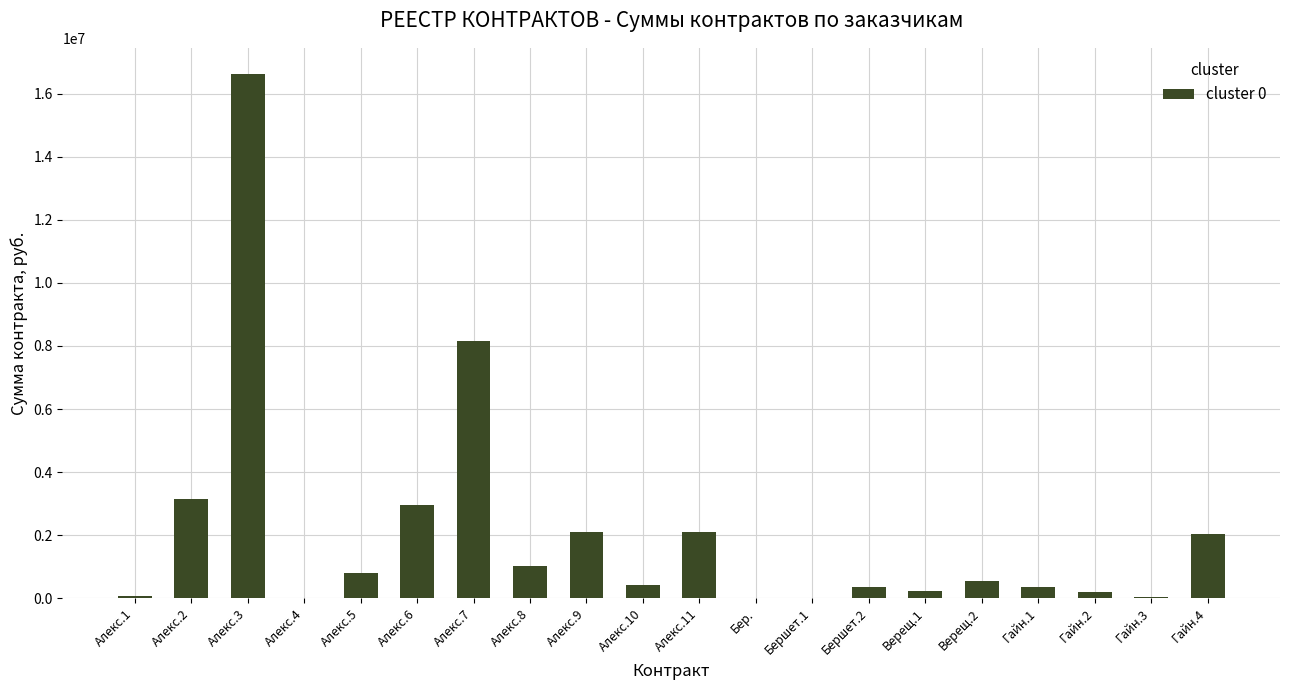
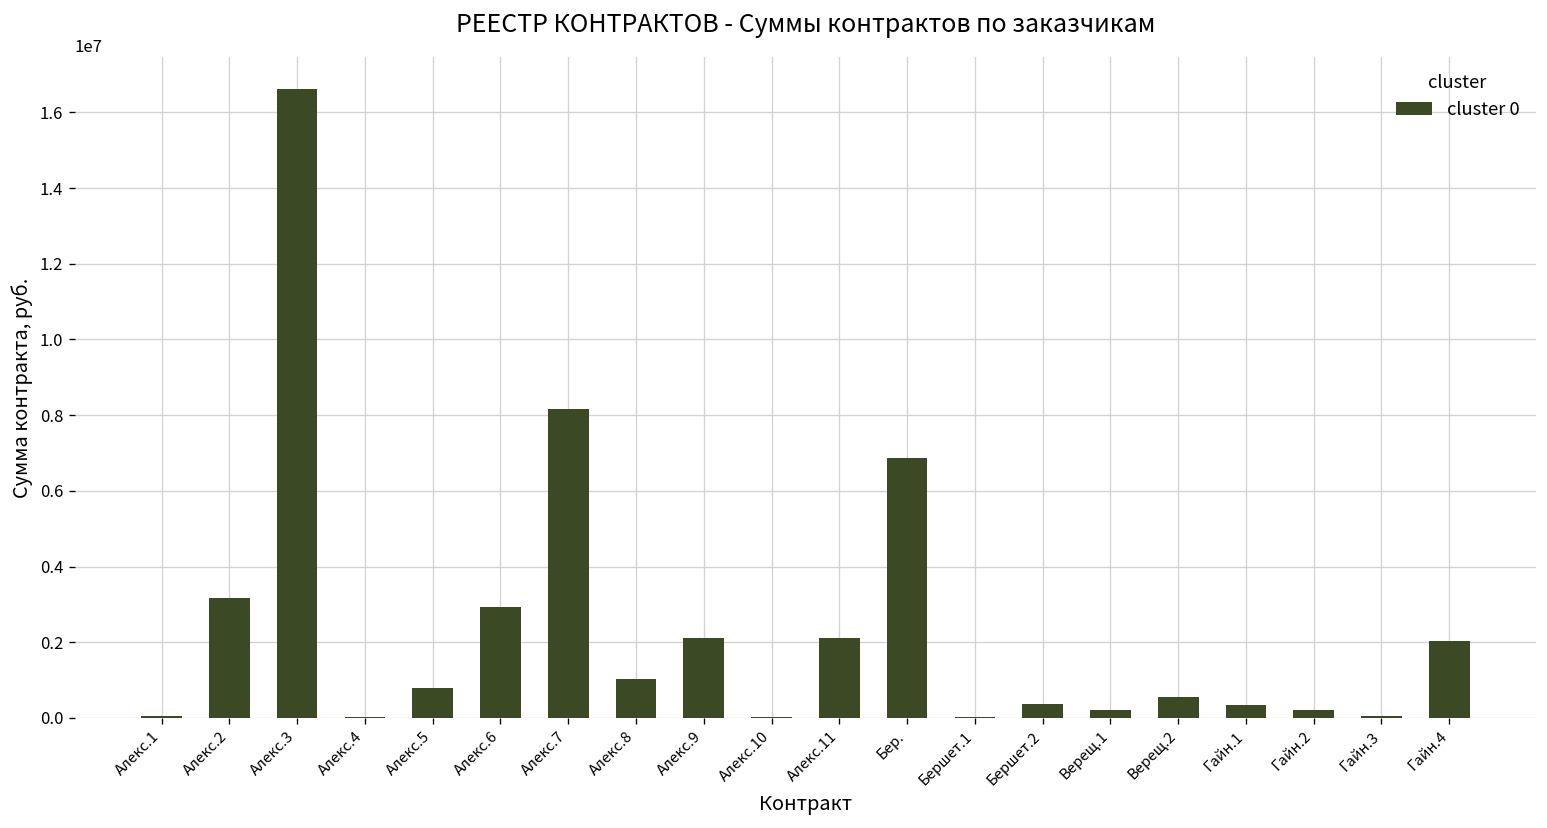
  {
    "Алекс.2": 3200000,
    "Алекс.3": 16600000,
    "Алекс.5": 800000,
    "Алекс.6": 2900000,
    "Алекс.7": 8200000,
    "Алекс.8": 1000000,
    "Алекс.9": 2100000,
-   "Алекс.10": 400000,
+   "Алекс.10": 0,
    "Алекс.11": 2100000,
-   "Бер.": 0,
+   "Бер.": 6900000,
    "Бершет.2": 400000,
    "Верещ.1": 200000,
    "Верещ.2": 600000,
    "Гайн.1": 300000,
    "Гайн.2": 200000,
    "Гайн.4": 2000000
  }
